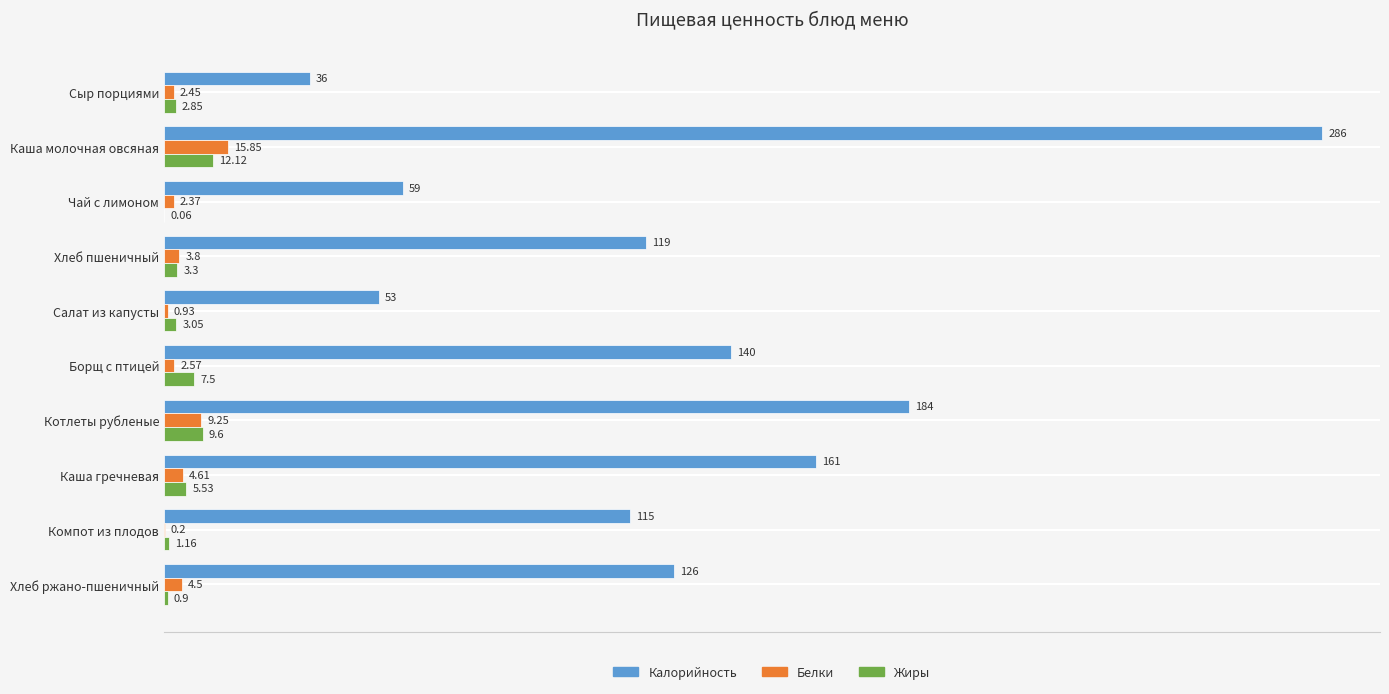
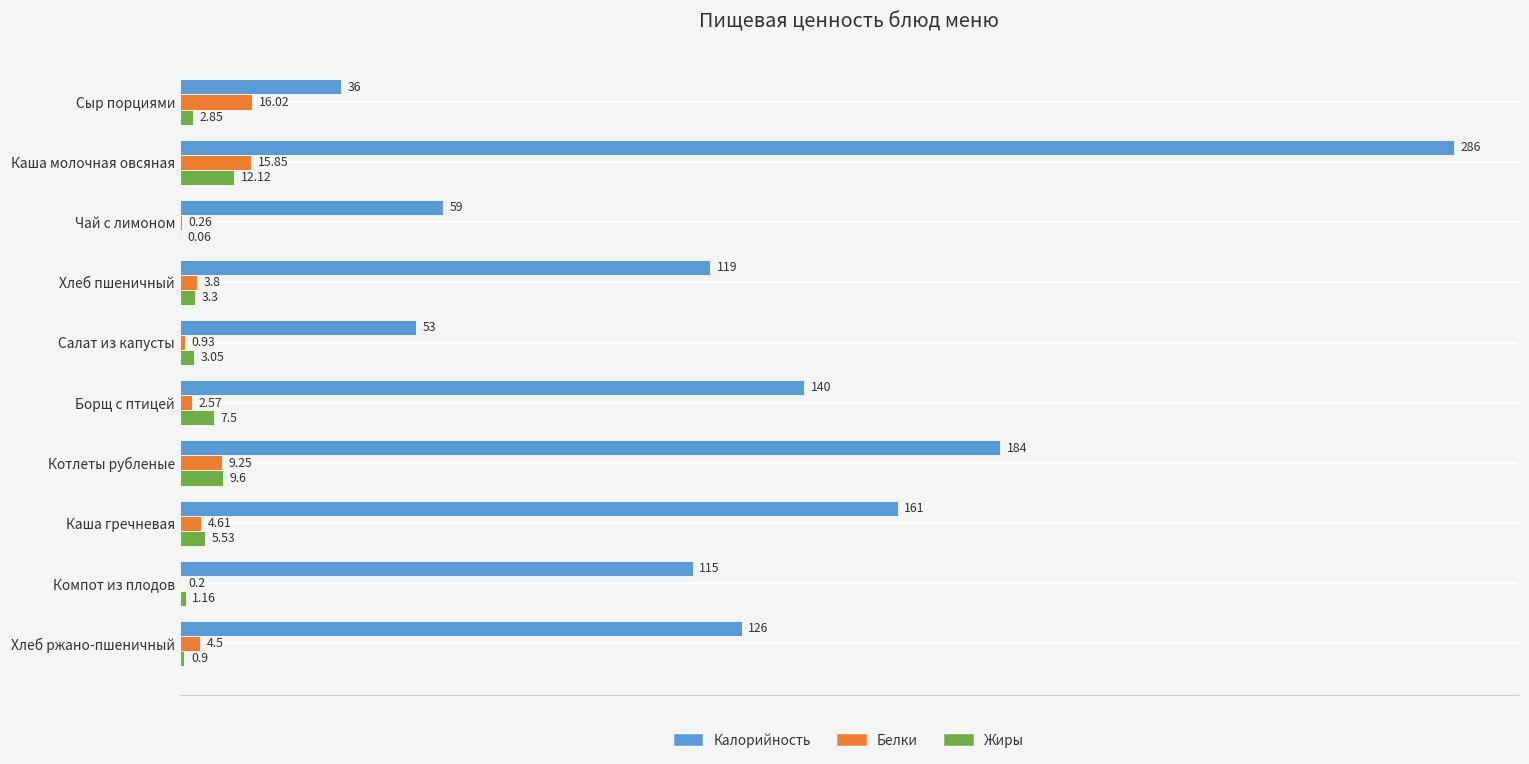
  {
    "Калорийность": {
      "Сыр порциями": 36,
      "Каша молочная овсяная": 286,
      "Чай с лимоном": 59,
      "Хлеб пшеничный": 119,
      "Салат из капусты": 53,
      "Борщ с птицей": 140,
      "Котлеты рубленые": 184,
      "Каша гречневая": 161,
      "Компот из плодов": 115,
      "Хлеб ржано-пшеничный": 126
    },
    "Белки": {
-     "Сыр порциями": 2.45,
+     "Сыр порциями": 16.02,
      "Каша молочная овсяная": 15.85,
-     "Чай с лимоном": 2.37,
+     "Чай с лимоном": 0.26,
      "Хлеб пшеничный": 3.8,
      "Салат из капусты": 0.93,
      "Борщ с птицей": 2.57,
      "Котлеты рубленые": 9.25,
      "Каша гречневая": 4.61,
      "Компот из плодов": 0.2,
      "Хлеб ржано-пшеничный": 4.5
    },
    "Жиры": {
      "Сыр порциями": 2.85,
      "Каша молочная овсяная": 12.12,
      "Чай с лимоном": 0.06,
      "Хлеб пшеничный": 3.3,
      "Салат из капусты": 3.05,
      "Борщ с птицей": 7.5,
      "Котлеты рубленые": 9.6,
      "Каша гречневая": 5.53,
      "Компот из плодов": 1.16,
      "Хлеб ржано-пшеничный": 0.9
    }
  }
